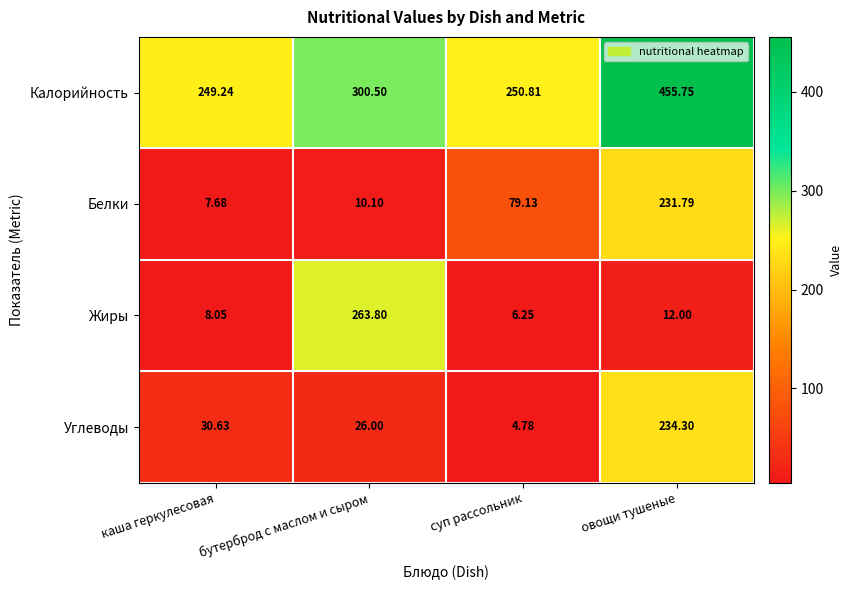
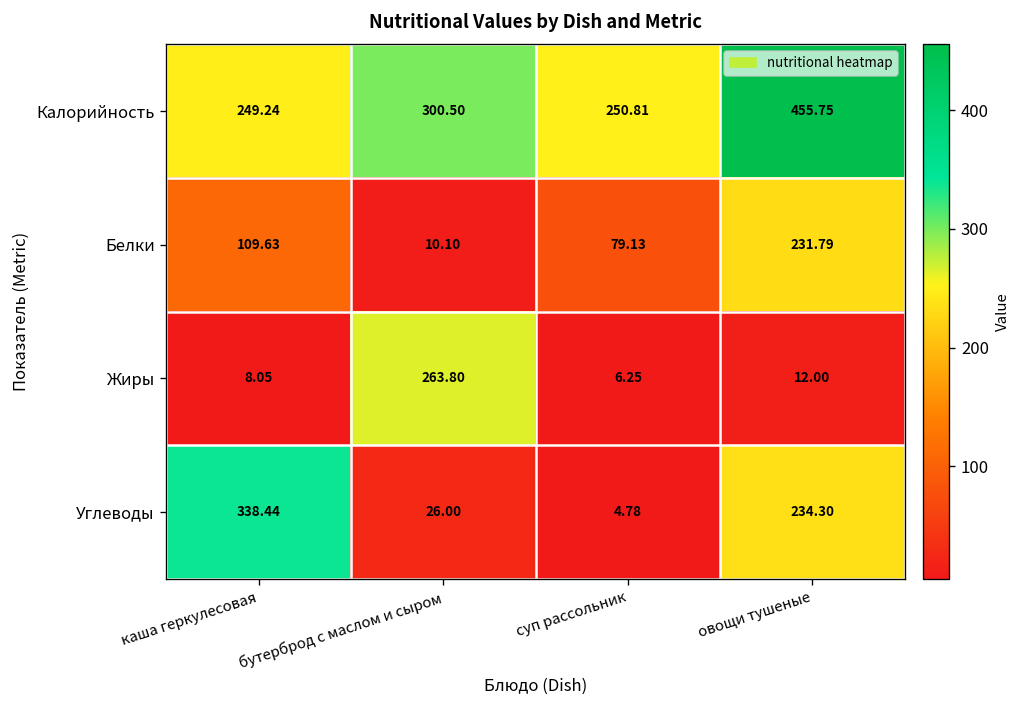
  {
    "Калорийность": {
      "каша геркулесовая": 249.24,
      "бутерброд с маслом и сыром": 300.50,
      "суп рассольник": 250.81,
      "овощи тушеные": 455.75
    },
    "Белки": {
-     "каша геркулесовая": 7.68,
+     "каша геркулесовая": 109.63,
      "бутерброд с маслом и сыром": 10.10,
      "суп рассольник": 79.13,
      "овощи тушеные": 231.79
    },
    "Жиры": {
      "каша геркулесовая": 8.05,
      "бутерброд с маслом и сыром": 263.80,
      "суп рассольник": 6.25,
      "овощи тушеные": 12.00
    },
    "Углеводы": {
-     "каша геркулесовая": 30.63,
+     "каша геркулесовая": 338.44,
      "бутерброд с маслом и сыром": 26.00,
      "суп рассольник": 4.78,
      "овощи тушеные": 234.30
    }
  }
